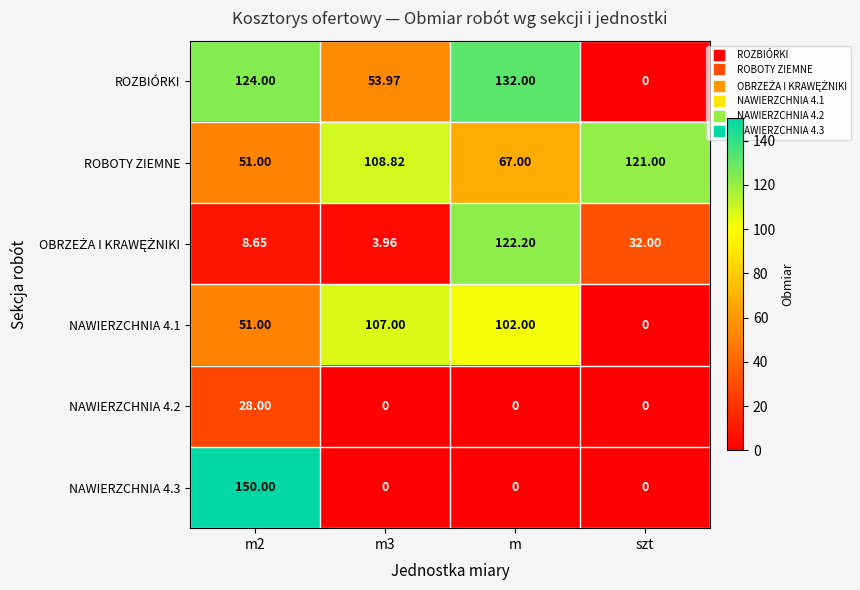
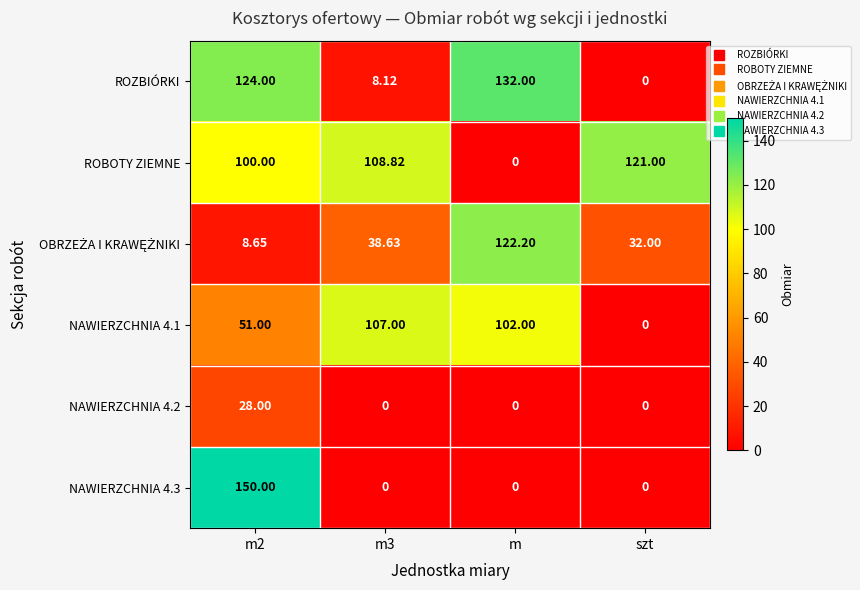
  {
    "ROZBIÓRKI": {
      "m2": 124.00,
-     "m3": 53.97,
+     "m3": 8.12,
      "m": 132.00,
      "szt": 0
    },
    "ROBOTY ZIEMNE": {
-     "m2": 51.00,
+     "m2": 100.00,
      "m3": 108.82,
-     "m": 67.00,
+     "m": 0,
      "szt": 121.00
    },
    "OBRZEŻA I KRAWĘŻNIKI": {
      "m2": 8.65,
-     "m3": 3.96,
+     "m3": 38.63,
      "m": 122.20,
      "szt": 32.00
    },
    "NAWIERZCHNIA 4.1": {
      "m2": 51.00,
      "m3": 107.00,
      "m": 102.00,
      "szt": 0
    },
    "NAWIERZCHNIA 4.2": {
      "m2": 28.00,
      "m3": 0,
      "m": 0,
      "szt": 0
    },
    "NAWIERZCHNIA 4.3": {
      "m2": 150.00,
      "m3": 0,
      "m": 0,
      "szt": 0
    }
  }
